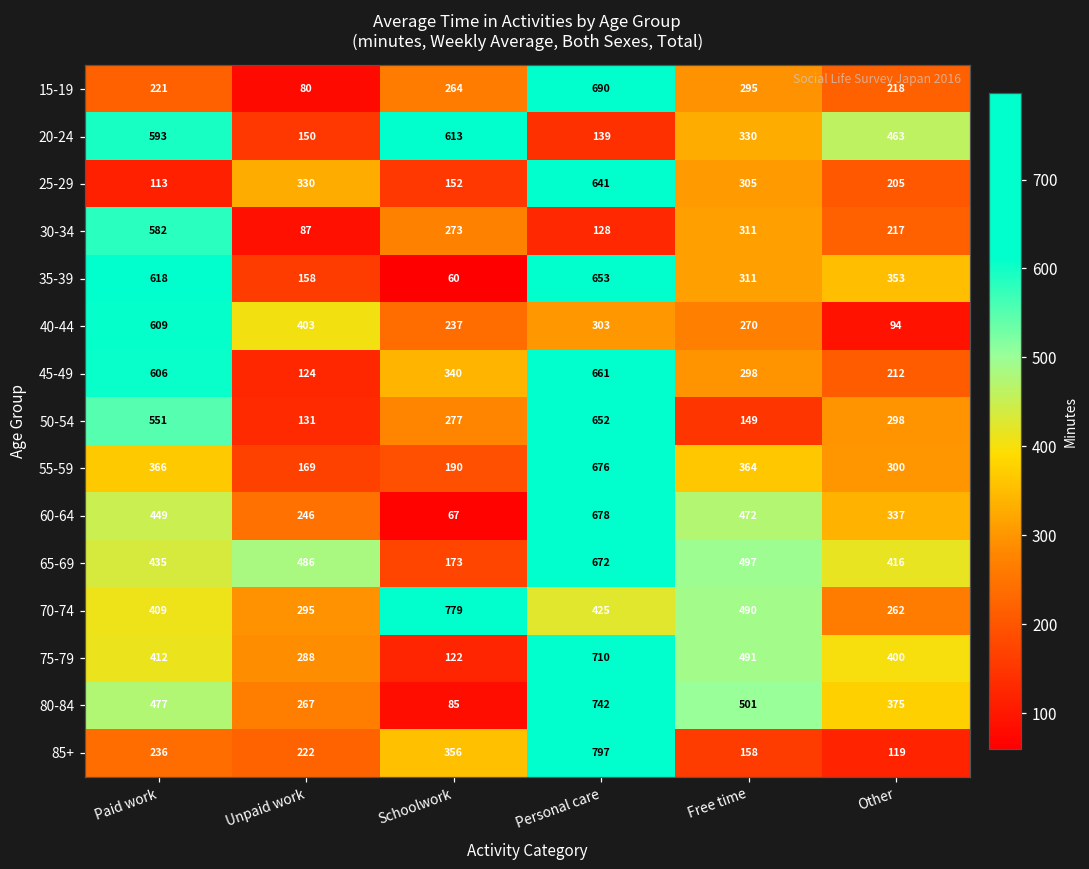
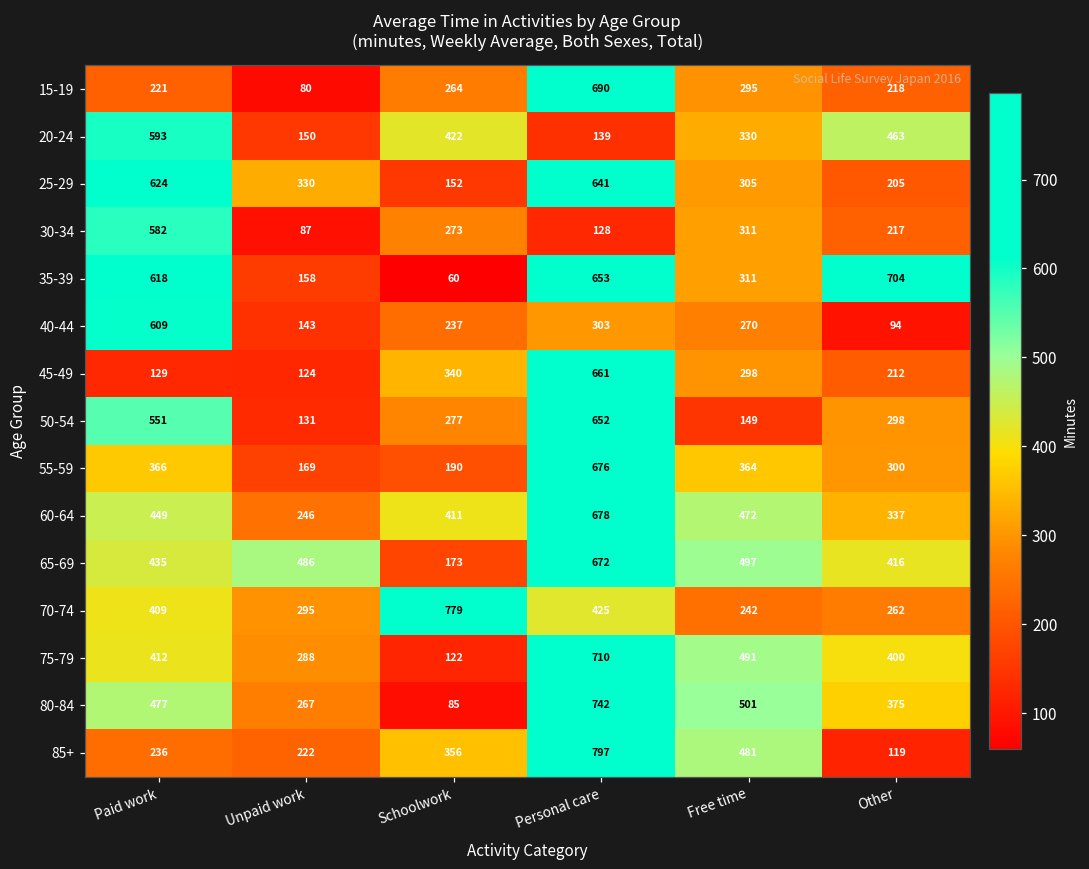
  {
    "15-19": {
      "Paid work": 221,
      "Unpaid work": 80,
      "Schoolwork": 264,
      "Personal care": 690,
      "Free time": 295
    },
    "20-24": {
      "Paid work": 593,
      "Unpaid work": 150,
-     "Schoolwork": 613,
+     "Schoolwork": 422,
      "Personal care": 139,
      "Free time": 330,
      "Other": 463
    },
    "25-29": {
-     "Paid work": 113,
+     "Paid work": 624,
      "Unpaid work": 330,
      "Schoolwork": 152,
      "Personal care": 641,
      "Free time": 305,
      "Other": 205
    },
    "30-34": {
      "Paid work": 582,
      "Unpaid work": 87,
      "Schoolwork": 273,
      "Personal care": 128,
      "Free time": 311,
      "Other": 217
    },
    "35-39": {
      "Paid work": 618,
      "Unpaid work": 158,
      "Schoolwork": 60,
      "Personal care": 653,
      "Free time": 311,
-     "Other": 353
+     "Other": 704
    },
    "40-44": {
      "Paid work": 609,
-     "Unpaid work": 403,
+     "Unpaid work": 143,
      "Schoolwork": 237,
      "Personal care": 303,
      "Free time": 270,
      "Other": 94
    },
    "45-49": {
-     "Paid work": 606,
+     "Paid work": 129,
      "Unpaid work": 124,
      "Schoolwork": 340,
      "Personal care": 661,
      "Free time": 298,
      "Other": 212
    },
    "50-54": {
      "Paid work": 551,
      "Unpaid work": 131,
      "Schoolwork": 277,
      "Personal care": 652,
      "Free time": 149,
      "Other": 298
    },
    "55-59": {
      "Paid work": 366,
      "Unpaid work": 169,
      "Schoolwork": 190,
      "Personal care": 676,
      "Free time": 364,
      "Other": 300
    },
    "60-64": {
      "Paid work": 449,
      "Unpaid work": 246,
-     "Schoolwork": 67,
+     "Schoolwork": 411,
      "Personal care": 678,
      "Free time": 472,
      "Other": 337
    },
    "65-69": {
      "Paid work": 435,
      "Unpaid work": 486,
      "Schoolwork": 173,
      "Personal care": 672,
      "Free time": 497,
      "Other": 416
    },
    "70-74": {
      "Paid work": 409,
      "Unpaid work": 295,
      "Schoolwork": 779,
      "Personal care": 425,
-     "Free time": 490,
+     "Free time": 242,
      "Other": 262
    },
    "75-79": {
      "Paid work": 412,
      "Unpaid work": 288,
      "Schoolwork": 122,
      "Personal care": 710,
      "Free time": 491,
      "Other": 400
    },
    "80-84": {
      "Paid work": 477,
      "Unpaid work": 267,
      "Schoolwork": 85,
      "Personal care": 742,
      "Free time": 501,
      "Other": 375
    },
    "85+": {
      "Paid work": 236,
      "Unpaid work": 222,
      "Schoolwork": 356,
      "Personal care": 797,
-     "Free time": 158,
+     "Free time": 481,
      "Other": 119
    }
  }
